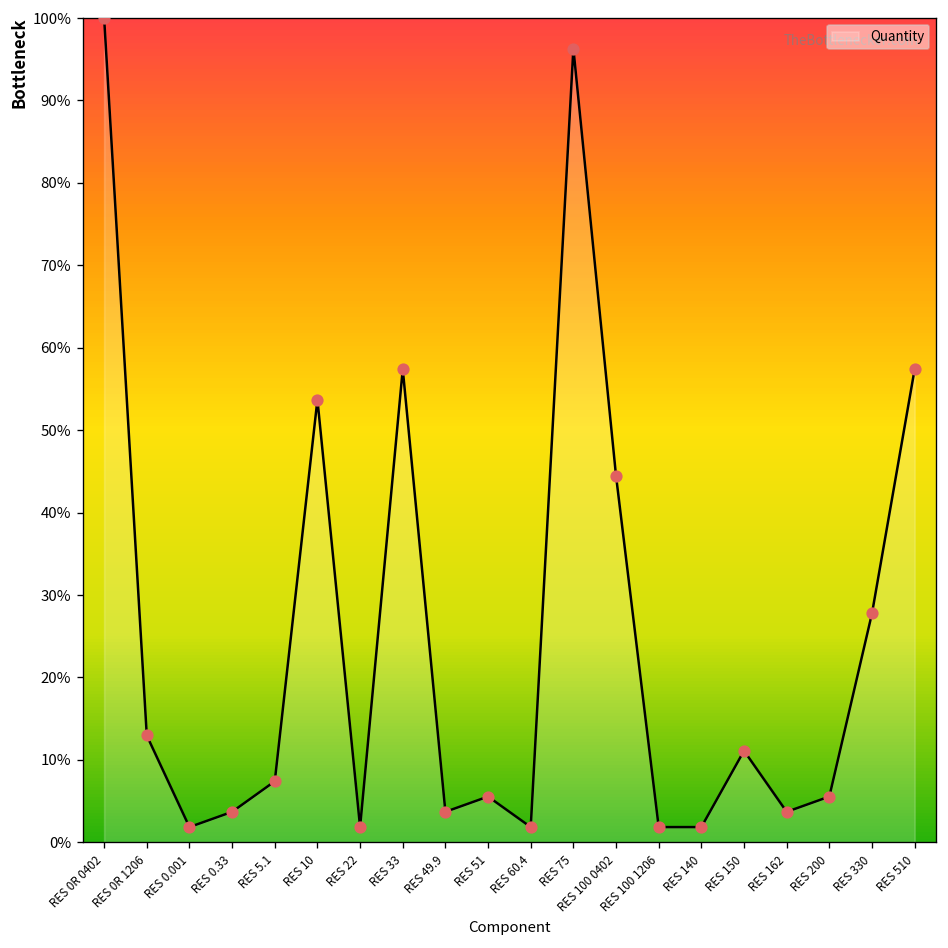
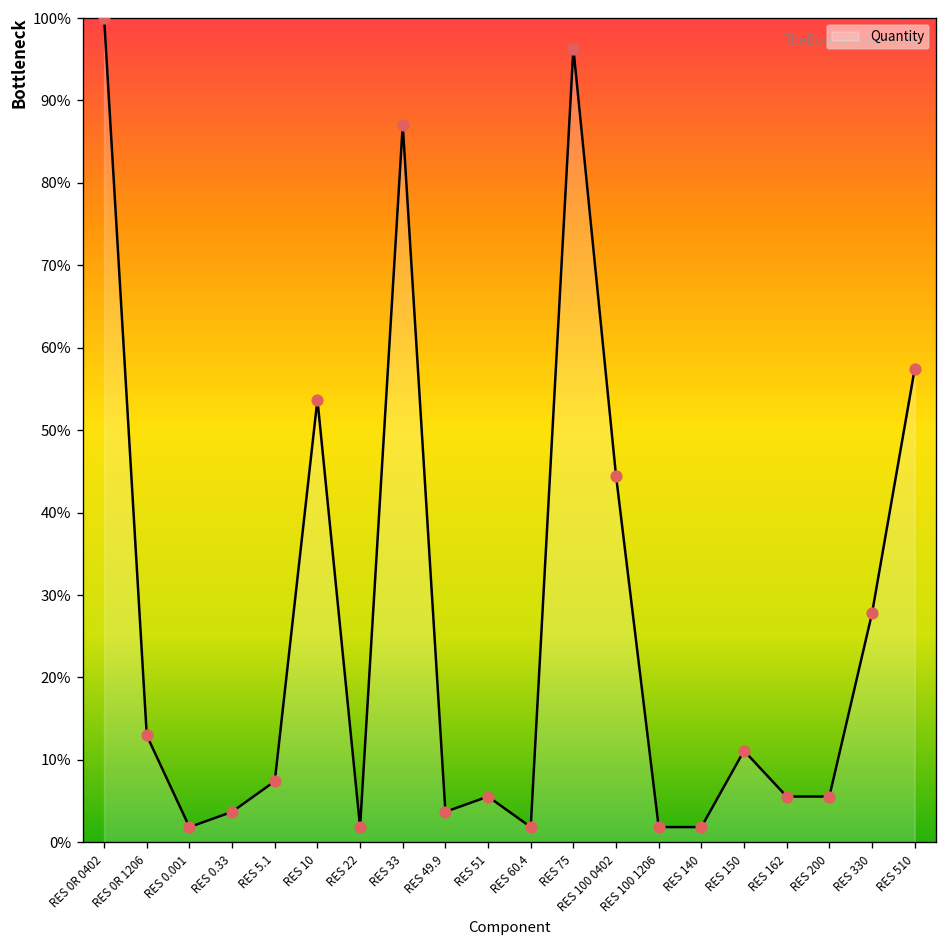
  {
    "RES 0R 0402": "100%",
    "RES 0R 1206": "13%",
    "RES 0.001": "2%",
    "RES 0.33": "4%",
    "RES 5.1": "7%",
    "RES 10": "54%",
    "RES 22": "2%",
-   "RES 33": "57%",
+   "RES 33": "87%",
    "RES 49.9": "4%",
    "RES 51": "6%",
    "RES 60.4": "2%",
    "RES 75": "96%",
    "RES 100 0402": "44%",
    "RES 100 1206": "2%",
    "RES 140": "2%",
    "RES 150": "11%",
-   "RES 162": "4%",
+   "RES 162": "6%",
    "RES 200": "6%",
    "RES 330": "28%",
    "RES 510": "57%"
  }
